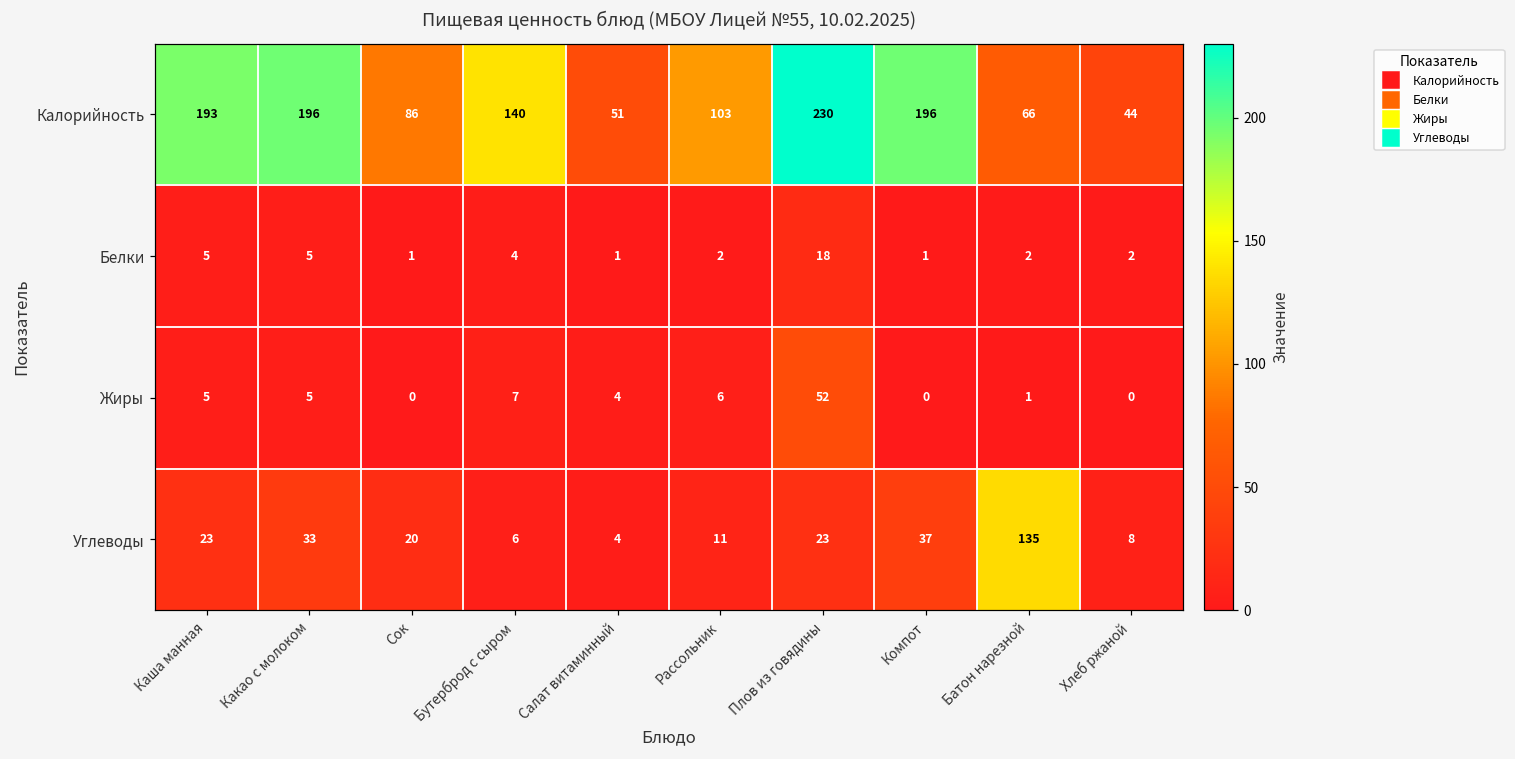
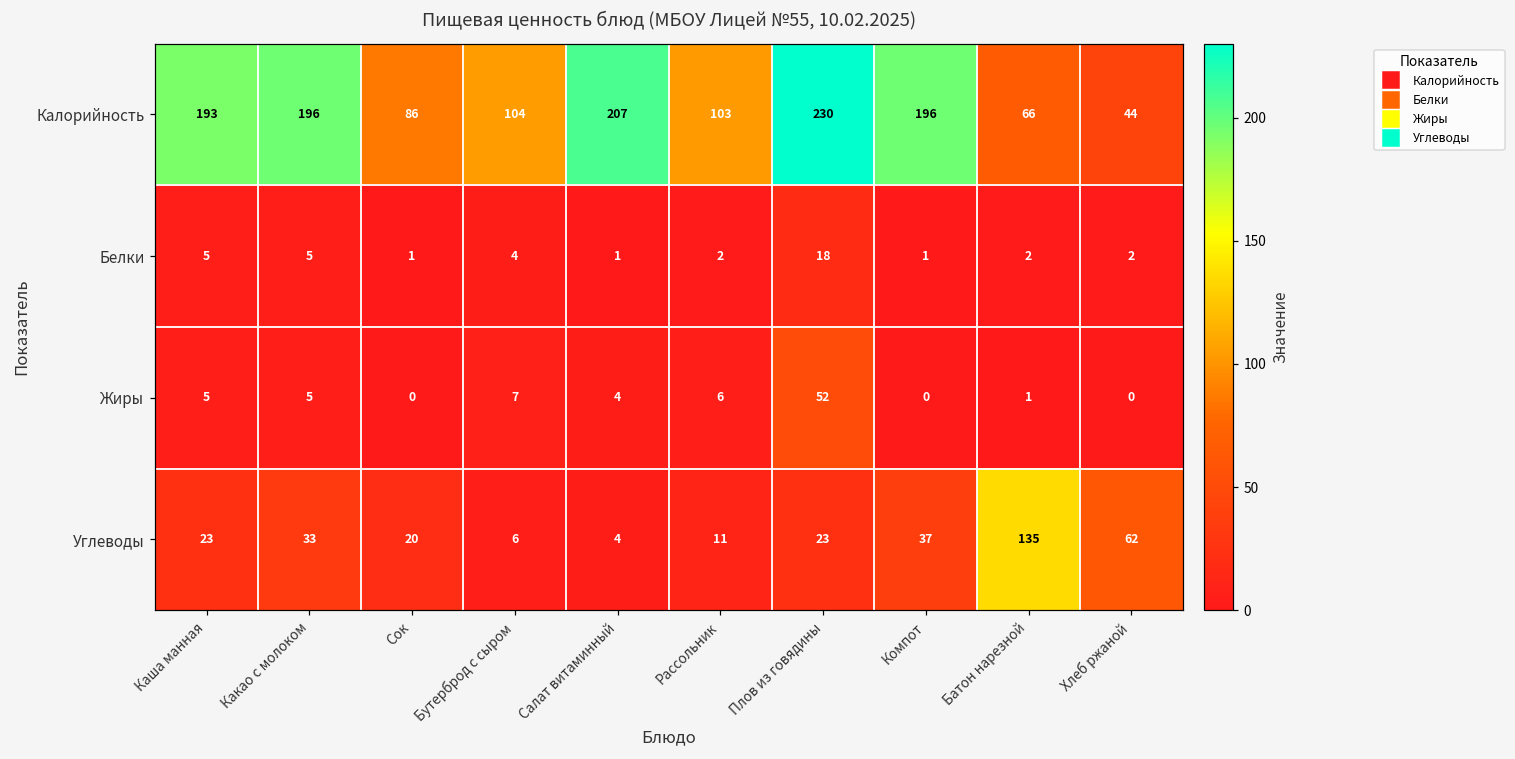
  {
    "Калорийность": {
      "Каша манная": 193,
      "Какао с молоком": 196,
      "Сок": 86,
-     "Бутерброд с сыром": 140,
-     "Салат витаминный": 51,
+     "Бутерброд с сыром": 104,
+     "Салат витаминный": 207,
      "Рассольник": 103,
      "Плов из говядины": 230,
      "Компот": 196,
      "Батон нарезной": 66,
      "Хлеб ржаной": 44
    },
    "Белки": {
      "Каша манная": 5,
      "Какао с молоком": 5,
      "Сок": 1,
      "Бутерброд с сыром": 4,
      "Салат витаминный": 1,
      "Рассольник": 2,
      "Плов из говядины": 18,
      "Компот": 1,
      "Батон нарезной": 2,
      "Хлеб ржаной": 2
    },
    "Жиры": {
      "Каша манная": 5,
      "Какао с молоком": 5,
      "Сок": 0,
      "Бутерброд с сыром": 7,
      "Салат витаминный": 4,
      "Рассольник": 6,
      "Плов из говядины": 52,
      "Компот": 0,
      "Батон нарезной": 1,
      "Хлеб ржаной": 0
    },
    "Углеводы": {
      "Каша манная": 23,
      "Какао с молоком": 33,
      "Сок": 20,
      "Бутерброд с сыром": 6,
      "Салат витаминный": 4,
      "Рассольник": 11,
      "Плов из говядины": 23,
      "Компот": 37,
      "Батон нарезной": 135,
-     "Хлеб ржаной": 8
+     "Хлеб ржаной": 62
    }
  }
